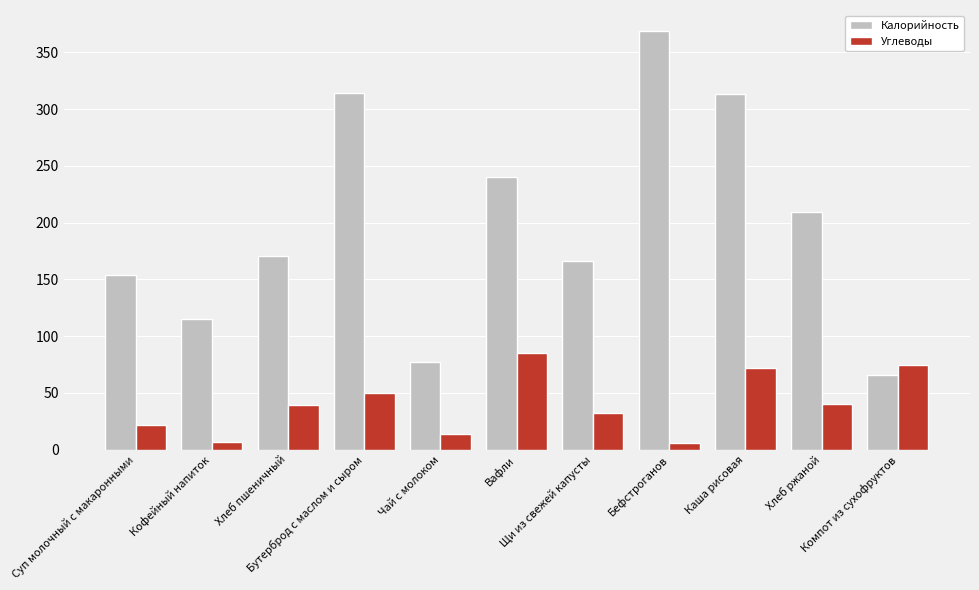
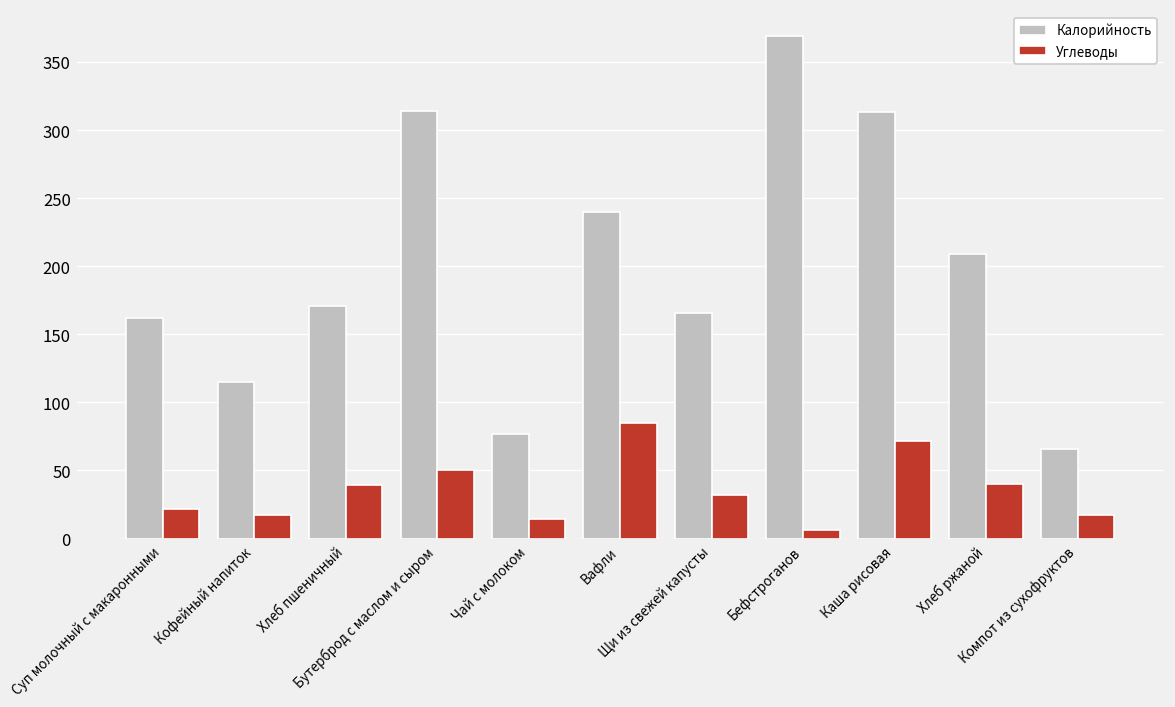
  {
    "Калорийность": {
-     "Суп молочный с макаронными": 154,
+     "Суп молочный с макаронными": 162,
      "Кофейный напиток": 115,
      "Хлеб пшеничный": 171,
      "Бутерброд с маслом и сыром": 314,
      "Чай с молоком": 77,
      "Вафли": 240,
      "Щи из свежей капусты": 166,
      "Бефстроганов": 369,
      "Каша рисовая": 313,
      "Хлеб ржаной": 209,
      "Компот из сухофруктов": 66
    },
    "Углеводы": {
      "Суп молочный с макаронными": 22,
-     "Кофейный напиток": 7,
+     "Кофейный напиток": 17,
      "Хлеб пшеничный": 39,
      "Бутерброд с маслом и сыром": 50,
      "Чай с молоком": 14,
      "Вафли": 85,
      "Щи из свежей капусты": 32,
      "Бефстроганов": 6,
      "Каша рисовая": 72,
      "Хлеб ржаной": 40,
-     "Компот из сухофруктов": 75
+     "Компот из сухофруктов": 17
    }
  }
